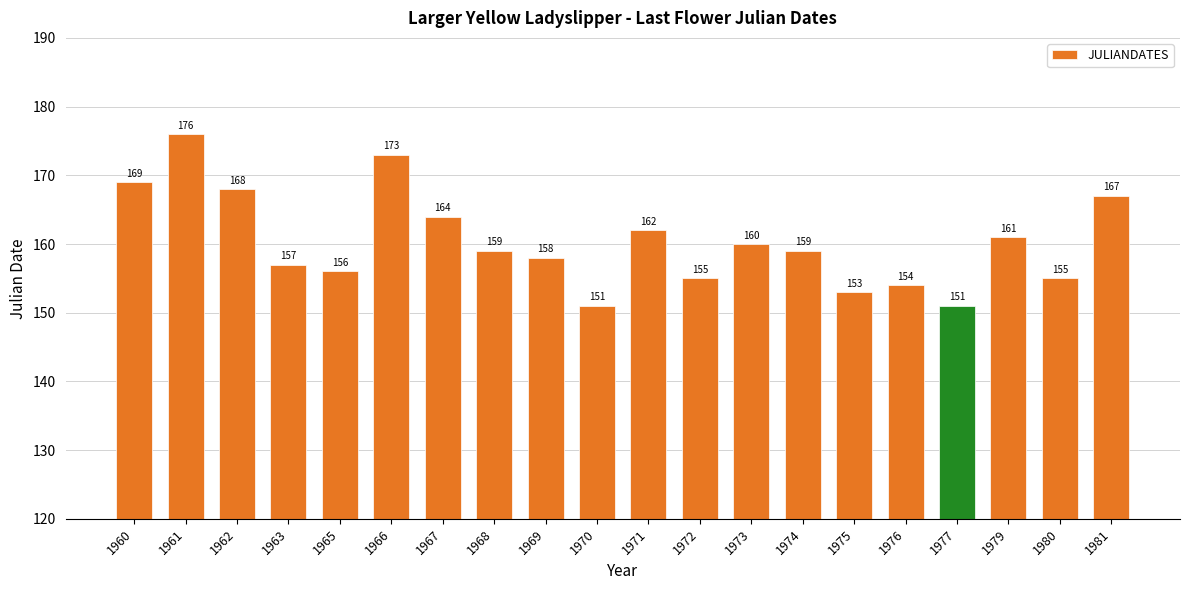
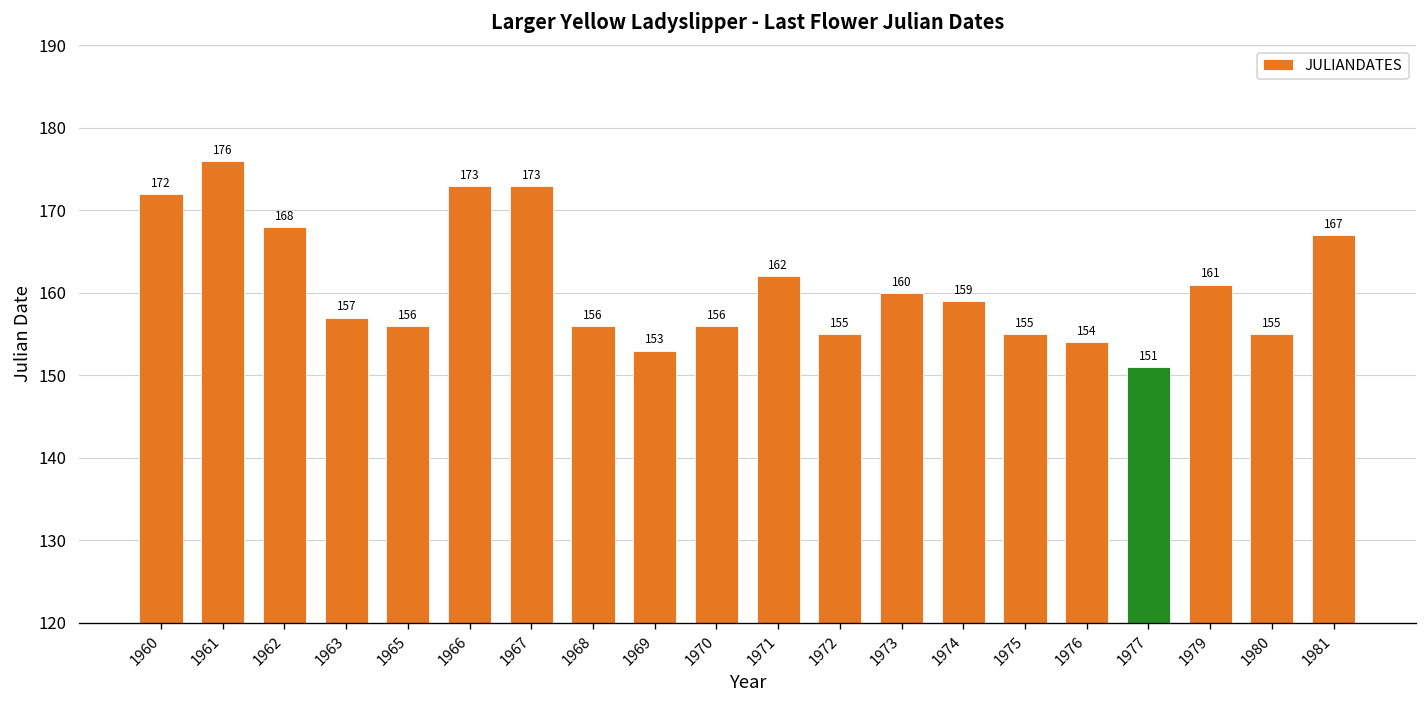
  {
-   "1960": 169,
+   "1960": 172,
    "1961": 176,
    "1962": 168,
    "1963": 157,
    "1965": 156,
    "1966": 173,
-   "1967": 164,
-   "1968": 159,
-   "1969": 158,
-   "1970": 151,
+   "1967": 173,
+   "1968": 156,
+   "1969": 153,
+   "1970": 156,
    "1971": 162,
    "1972": 155,
    "1973": 160,
    "1974": 159,
-   "1975": 153,
+   "1975": 155,
    "1976": 154,
    "1977": 151,
    "1979": 161,
    "1980": 155,
    "1981": 167
  }
